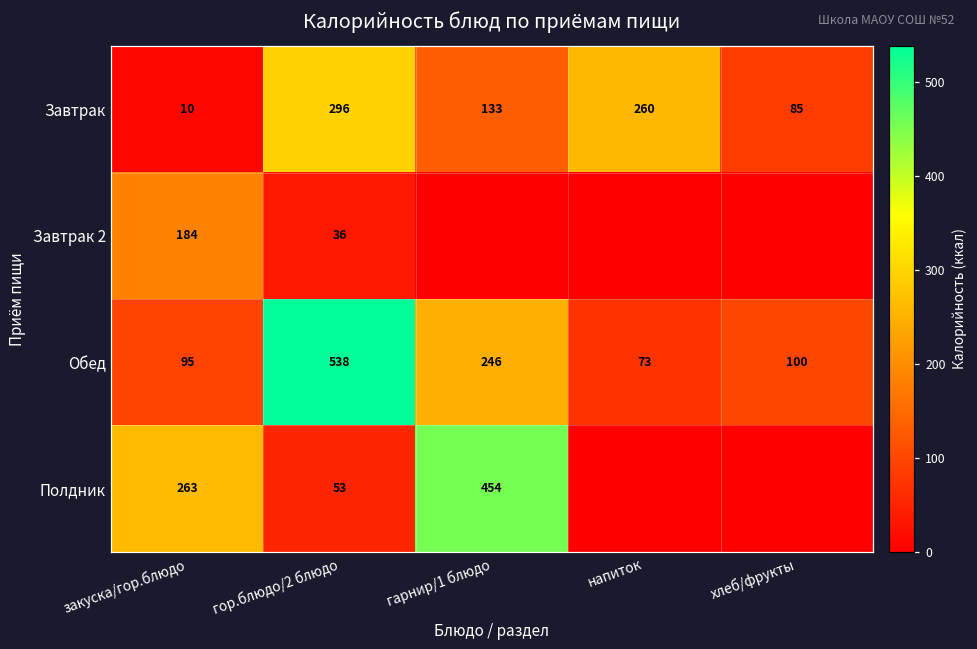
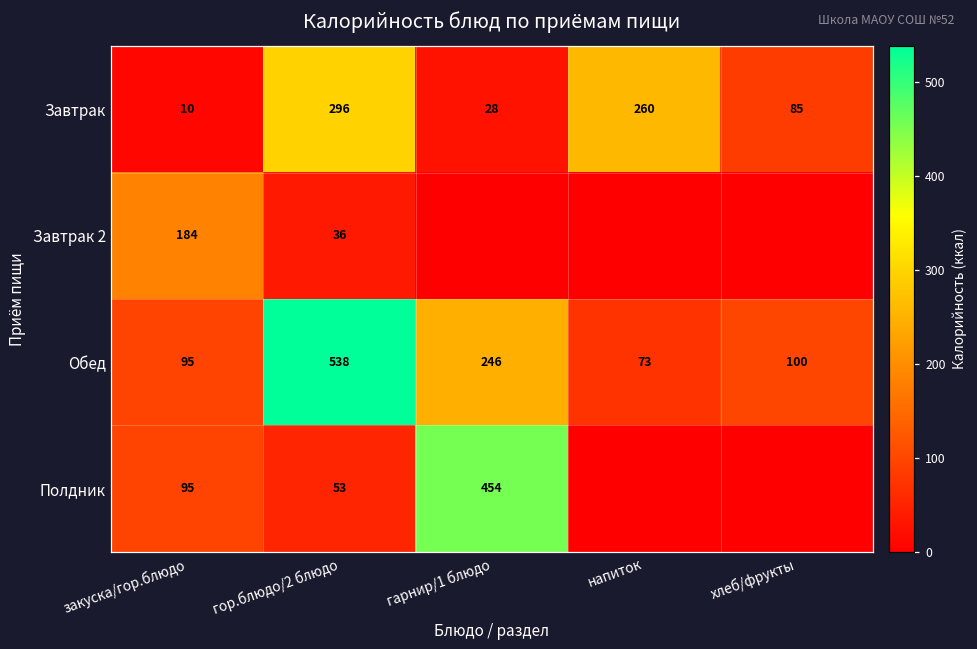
  {
    "Завтрак": {
      "закуска/гор.блюдо": 10,
      "гор.блюдо/2 блюдо": 296,
-     "гарнир/1 блюдо": 133,
+     "гарнир/1 блюдо": 28,
      "напиток": 260,
      "хлеб/фрукты": 85
    },
    "Завтрак 2": {
      "закуска/гор.блюдо": 184,
      "гор.блюдо/2 блюдо": 36
    },
    "Обед": {
      "закуска/гор.блюдо": 95,
      "гор.блюдо/2 блюдо": 538,
      "гарнир/1 блюдо": 246,
      "напиток": 73,
      "хлеб/фрукты": 100
    },
    "Полдник": {
-     "закуска/гор.блюдо": 263,
+     "закуска/гор.блюдо": 95,
      "гор.блюдо/2 блюдо": 53,
      "гарнир/1 блюдо": 454
    }
  }
